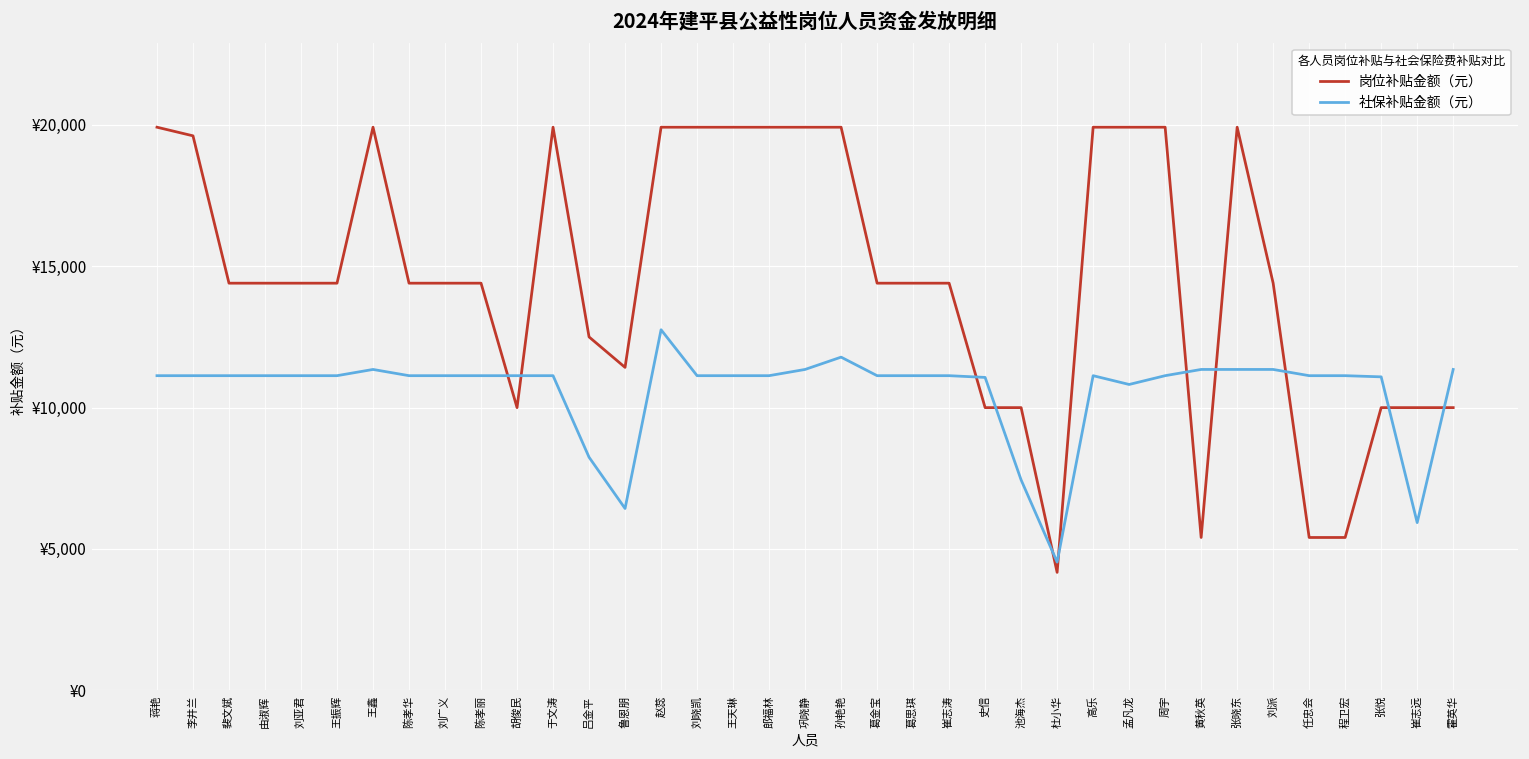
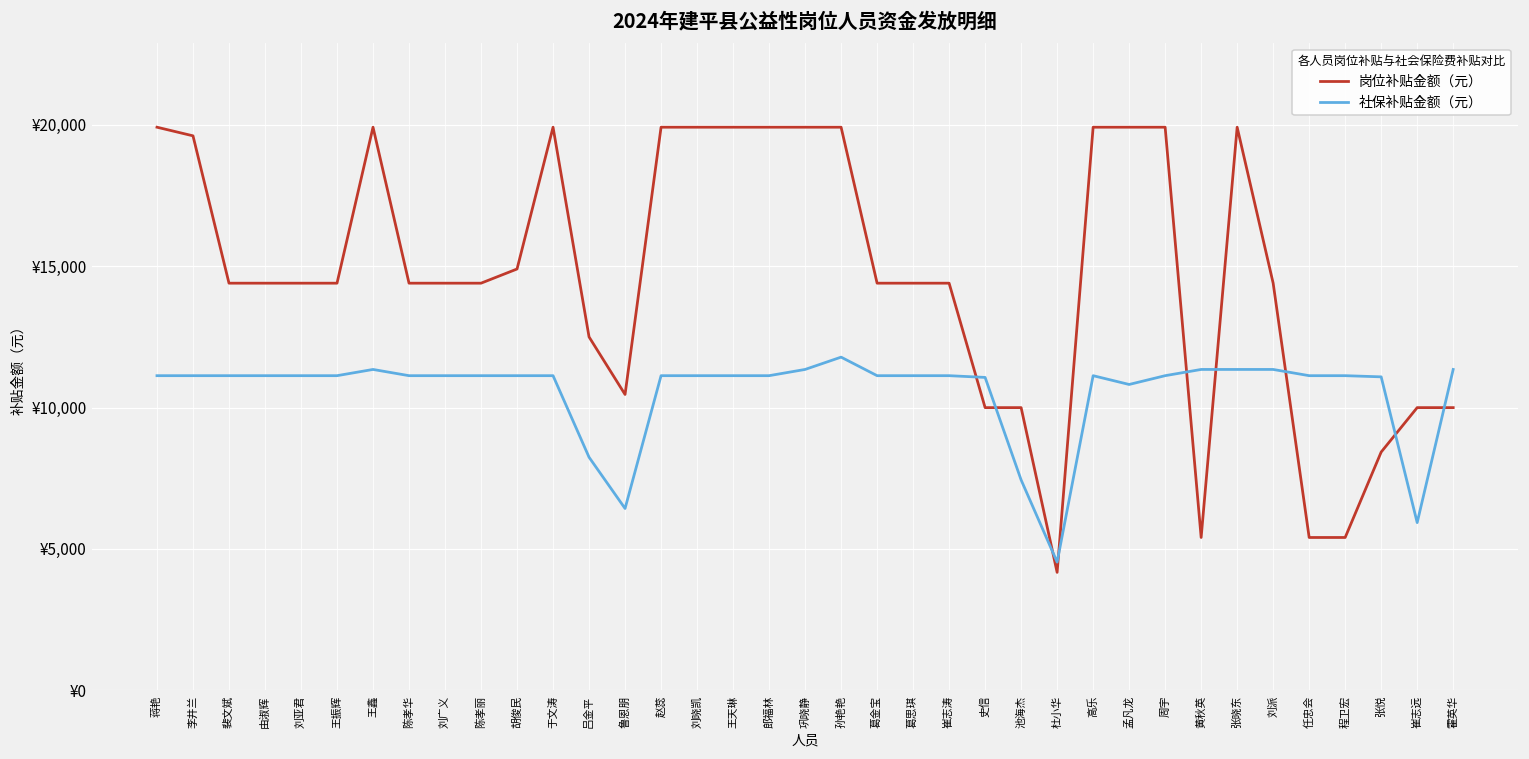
  {
    "岗位补贴金额（元）": {
      "蒋艳": "¥19,900",
      "李井兰": "¥19,600",
      "裴文斌": "¥14,400",
      "由淑辉": "¥14,400",
      "刘亚君": "¥14,400",
      "王振辉": "¥14,400",
      "王鑫": "¥19,900",
      "陈孝华": "¥14,400",
      "刘广义": "¥14,400",
      "陈孝丽": "¥14,400",
-     "胡俊民": "¥10,000",
+     "胡俊民": "¥14,900",
      "于文涛": "¥19,900",
      "吕金平": "¥12,500",
-     "鲁恩朋": "¥11,400",
+     "鲁恩朋": "¥10,500",
      "赵蕊": "¥19,900",
      "刘晓凯": "¥19,900",
      "王天琳": "¥19,900",
      "郎福林": "¥19,900",
      "巩晓静": "¥19,900",
      "孙艳艳": "¥19,900",
      "葛金宝": "¥14,400",
      "葛思琪": "¥14,400",
      "崔志涛": "¥14,400",
      "史信": "¥10,000",
      "池海杰": "¥10,000",
      "杜小华": "¥4,200",
      "高乐": "¥19,900",
      "孟凡龙": "¥19,900",
      "周宇": "¥19,900",
      "黄秋英": "¥5,400",
      "张晓东": "¥19,900",
      "刘派": "¥14,400",
      "任忠会": "¥5,400",
      "程卫宏": "¥5,400",
-     "张悦": "¥10,000",
+     "张悦": "¥8,400",
      "崔志远": "¥10,000",
      "霍英华": "¥10,000"
    },
    "社保补贴金额（元）": {
      "蒋艳": "¥11,100",
      "李井兰": "¥11,100",
      "裴文斌": "¥11,100",
      "由淑辉": "¥11,100",
      "刘亚君": "¥11,100",
      "王振辉": "¥11,100",
      "王鑫": "¥11,300",
      "陈孝华": "¥11,100",
      "刘广义": "¥11,100",
      "陈孝丽": "¥11,100",
      "胡俊民": "¥11,100",
      "于文涛": "¥11,100",
      "吕金平": "¥8,200",
      "鲁恩朋": "¥6,400",
-     "赵蕊": "¥12,800",
+     "赵蕊": "¥11,100",
      "刘晓凯": "¥11,100",
      "王天琳": "¥11,100",
      "郎福林": "¥11,100",
      "巩晓静": "¥11,300",
      "孙艳艳": "¥11,800",
      "葛金宝": "¥11,100",
      "葛思琪": "¥11,100",
      "崔志涛": "¥11,100",
      "史信": "¥11,100",
      "池海杰": "¥7,400",
      "杜小华": "¥4,500",
      "高乐": "¥11,100",
      "孟凡龙": "¥10,800",
      "周宇": "¥11,100",
      "黄秋英": "¥11,300",
      "张晓东": "¥11,300",
      "刘派": "¥11,300",
      "任忠会": "¥11,100",
      "程卫宏": "¥11,100",
      "张悦": "¥11,100",
      "崔志远": "¥5,900",
      "霍英华": "¥11,300"
    }
  }
